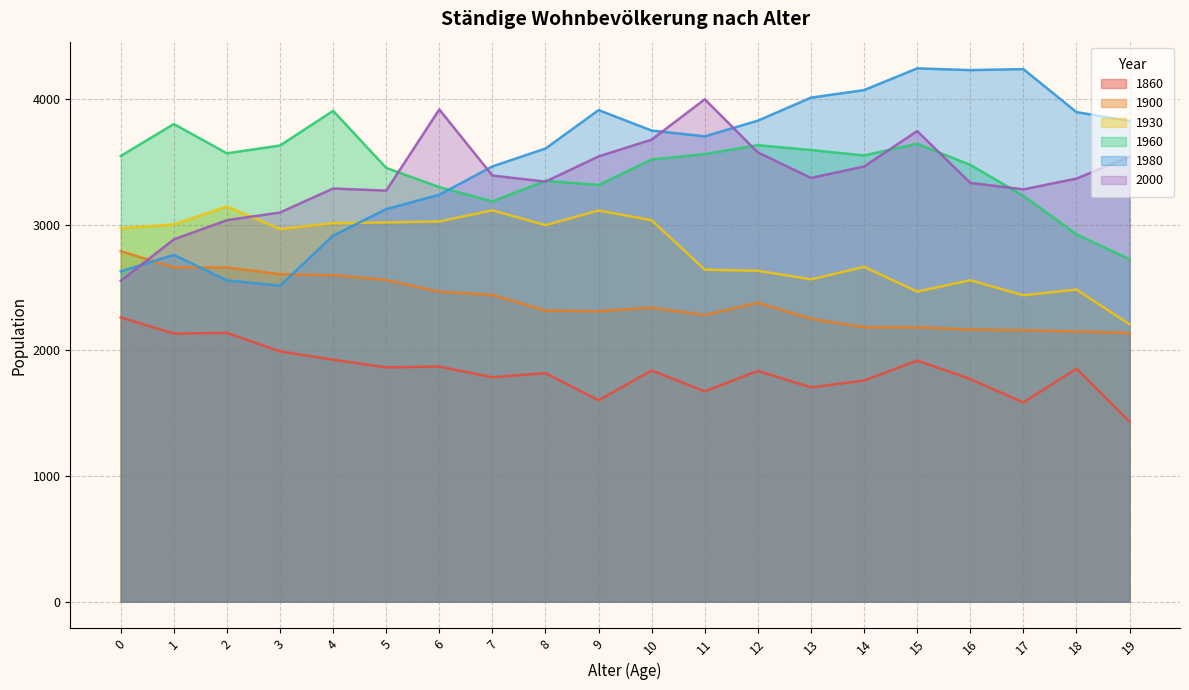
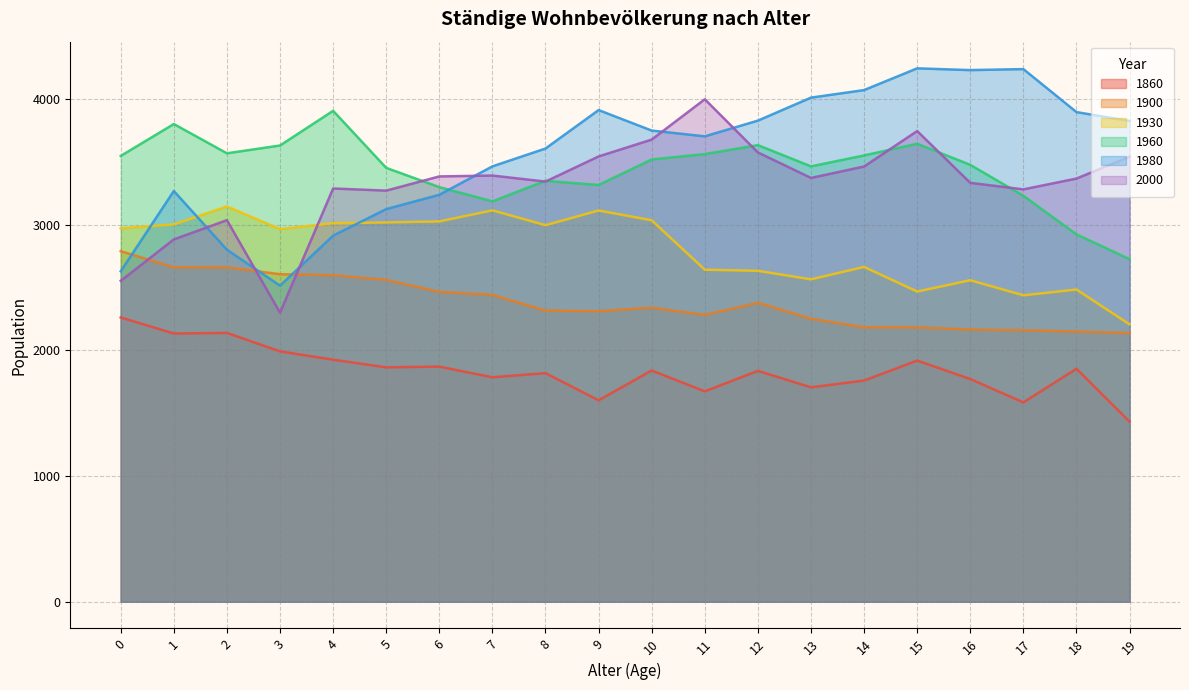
  {
    "1960": {
      "0": 3550,
      "1": 3800,
      "2": 3570,
      "3": 3630,
      "4": 3910,
      "5": 3450,
      "6": 3300,
      "7": 3190,
      "9": 3320,
      "10": 3520,
      "11": 3560,
      "12": 3630,
-     "13": 3590,
+     "13": 3460,
      "14": 3550,
      "15": 3640,
      "16": 3480,
      "17": 3230,
      "18": 2920,
      "19": 2730
    },
    "1980": {
      "0": 2630,
-     "1": 2760,
-     "2": 2560,
+     "1": 3270,
+     "2": 2800,
      "3": 2520,
      "4": 2910,
      "5": 3120,
      "6": 3240,
      "7": 3460,
      "8": 3610,
      "9": 3910,
      "10": 3750,
      "11": 3700,
      "12": 3830,
      "13": 4010,
      "14": 4070,
      "15": 4240,
      "16": 4230,
      "17": 4240,
      "18": 3900
    },
    "2000": {
      "0": 2550,
      "1": 2880,
      "2": 3040,
-     "3": 3100,
+     "3": 2300,
      "4": 3290,
      "5": 3270,
-     "6": 3920,
+     "6": 3380,
      "7": 3390,
      "9": 3540,
      "10": 3680,
      "11": 4000,
      "12": 3580,
      "13": 3370,
      "14": 3460,
      "15": 3750,
      "16": 3330,
      "17": 3280,
      "18": 3370
    }
  }
